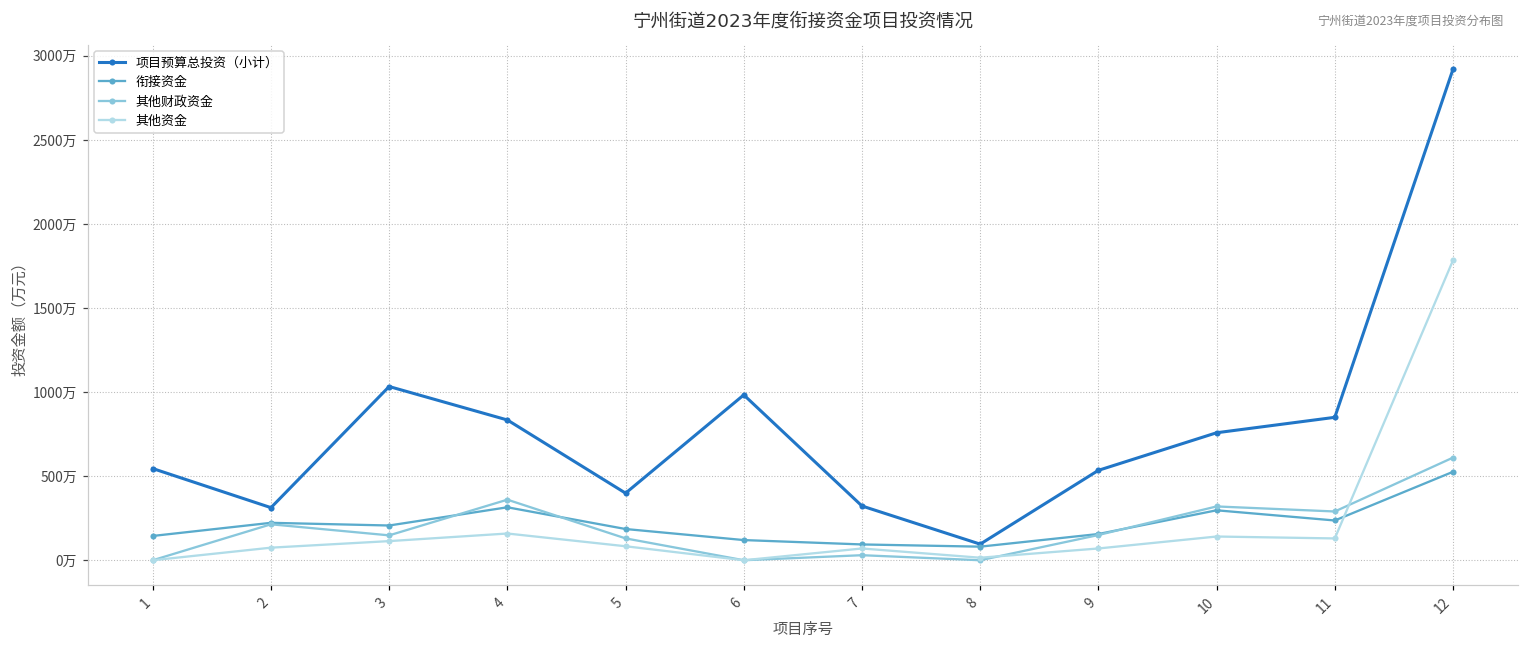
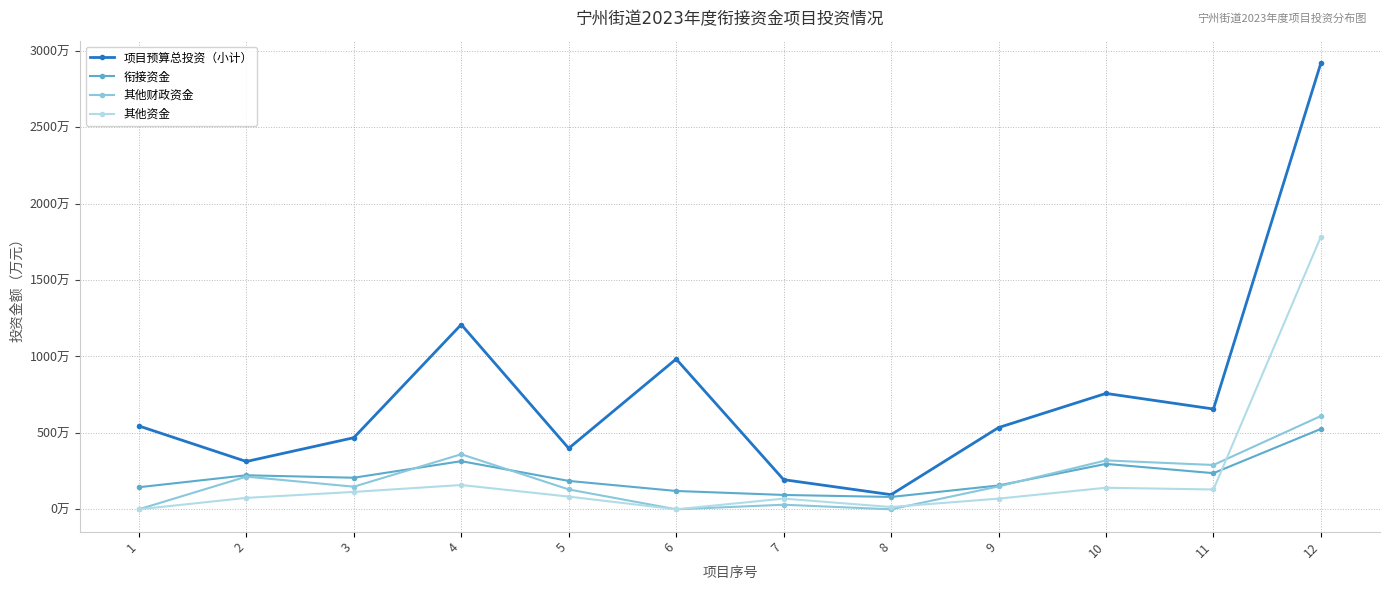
  {
    "项目预算总投资（小计）": {
      "1": "550万",
      "2": "310万",
-     "3": "1030万",
-     "4": "830万",
+     "3": "470万",
+     "4": "1210万",
      "5": "400万",
      "6": "980万",
-     "7": "320万",
+     "7": "190万",
      "9": "530万",
      "10": "760万",
-     "11": "850万",
+     "11": "660万",
      "12": "2920万"
    }
  }
